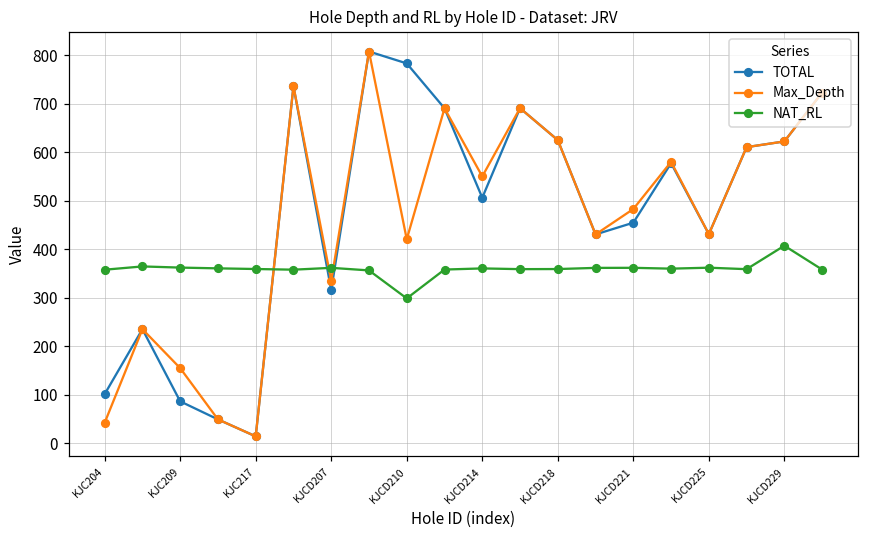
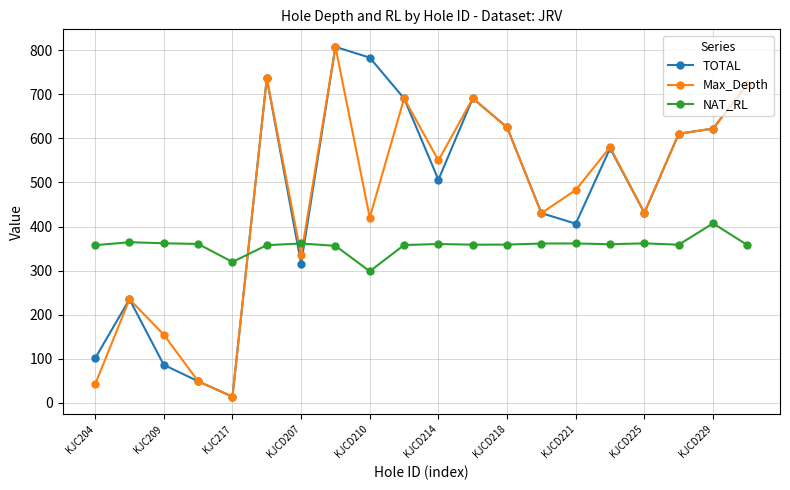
  {
    "TOTAL": {
      "KJC204": 100,
      "KJC209": 90,
      "KJCD207": 320,
      "KJCD210": 780,
      "KJCD214": 510,
-     "KJCD221": 450
+     "KJCD221": 410
    },
    "Max_Depth": {
      "KJC204": 40,
      "KJC209": 150,
      "KJCD207": 330,
      "KJCD210": 420,
      "KJCD214": 550,
      "KJCD221": 480
    },
    "NAT_RL": {
      "KJC204": 360,
      "KJC209": 360,
-     "KJC217": 360,
+     "KJC217": 320,
      "KJCD207": 360,
      "KJCD210": 300,
      "KJCD214": 360,
      "KJCD218": 360,
      "KJCD221": 360,
      "KJCD225": 360,
      "KJCD229": 410
    }
  }
